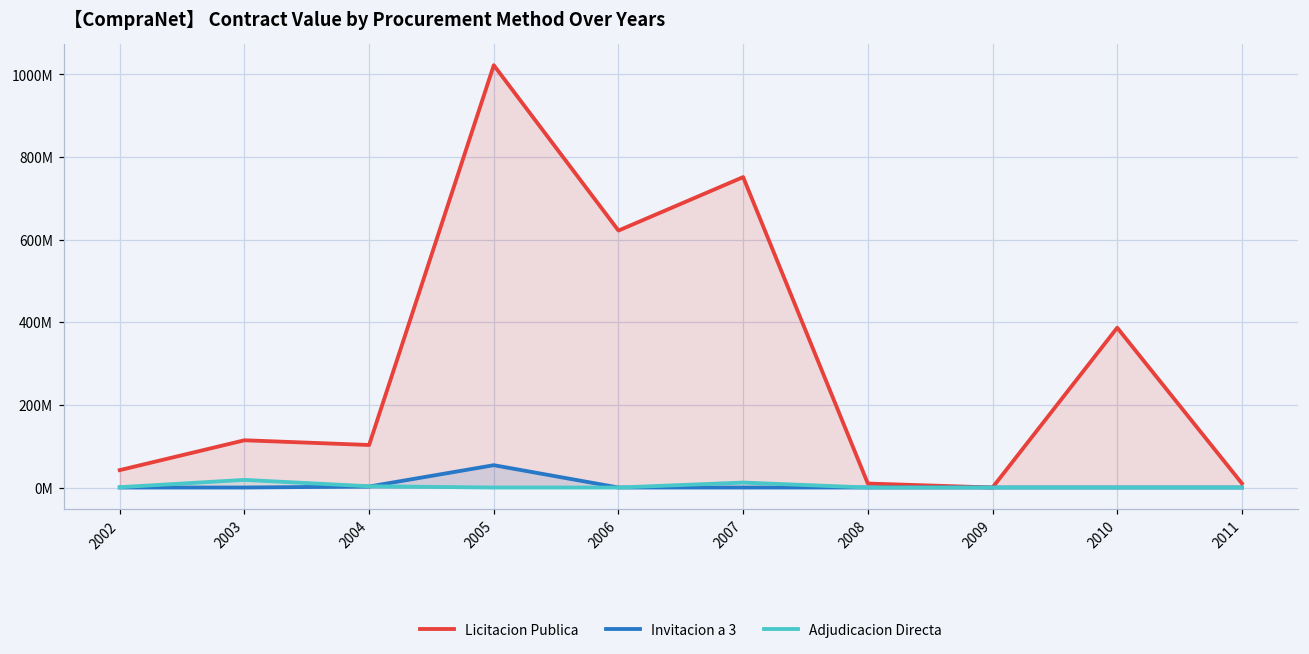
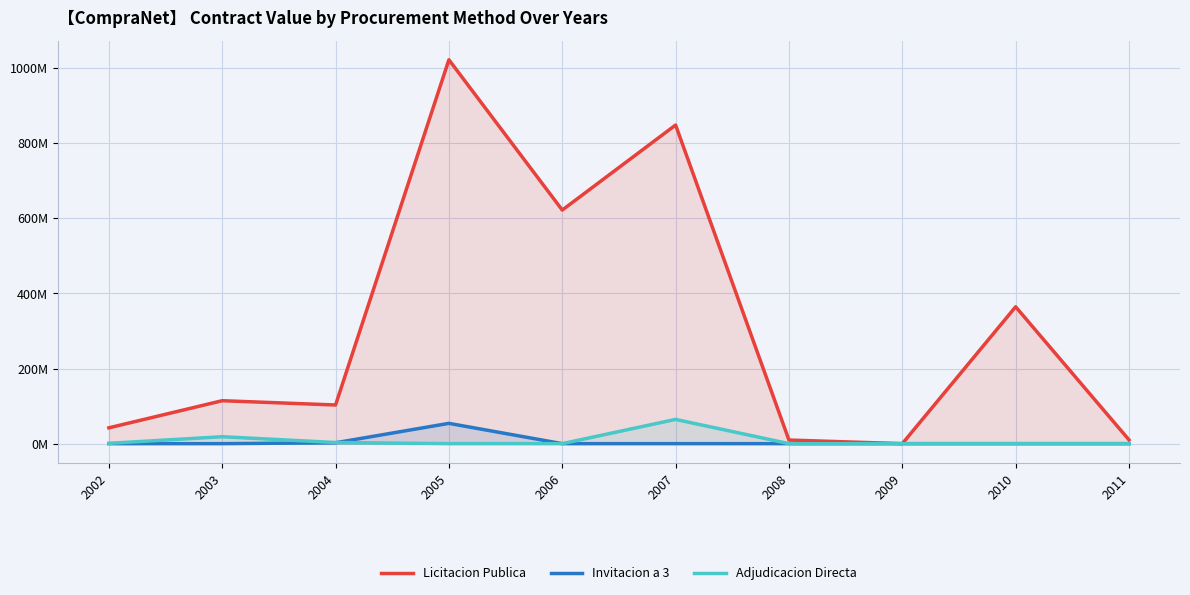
  {
    "Licitacion Publica": {
      "2002": 40000000,
      "2003": 110000000,
      "2004": 100000000,
      "2005": 1020000000,
      "2006": 620000000,
-     "2007": 750000000,
+     "2007": 850000000,
      "2008": 10000000,
-     "2010": 390000000,
+     "2010": 360000000,
      "2011": 10000000
    },
    "Invitacion a 3": {
      "2003": 0,
      "2005": 50000000,
      "2007": 0
    },
    "Adjudicacion Directa": {
      "2003": 20000000,
      "2005": 0,
-     "2007": 10000000
+     "2007": 60000000
    }
  }
